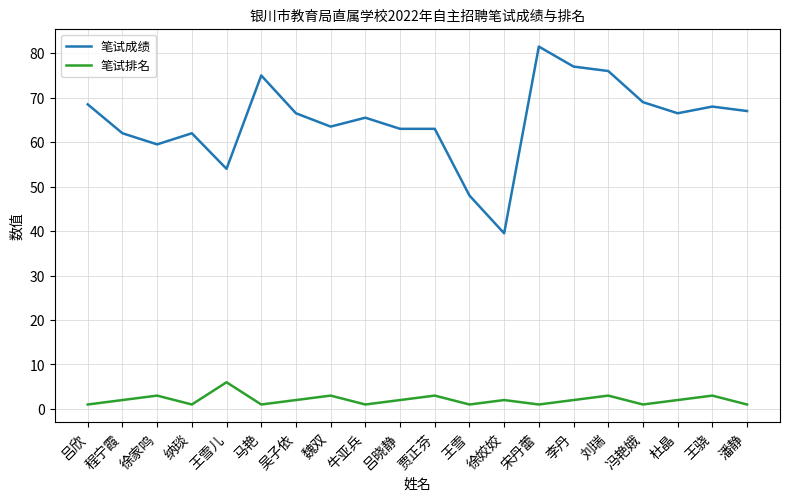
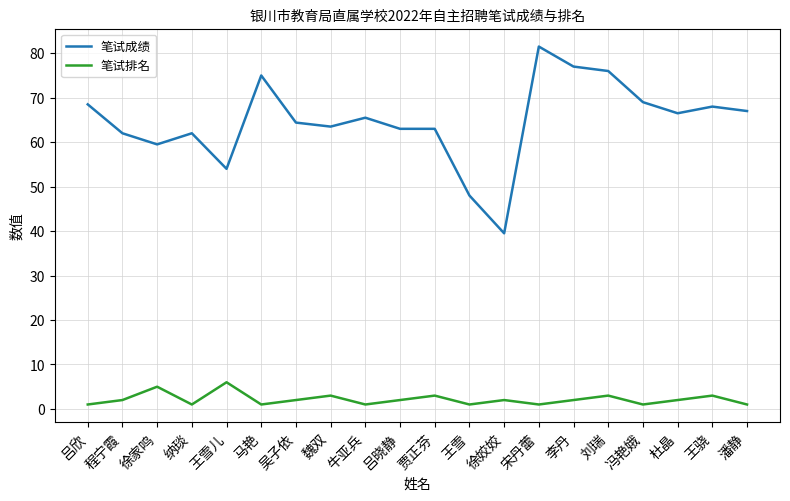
  {
    "笔试成绩": {
      "吕欣": 69,
      "程宁霞": 62,
      "徐家鸣": 60,
      "纳琰": 62,
      "王雪儿": 54,
      "马艳": 75,
-     "吴子依": 67,
+     "吴子依": 64,
      "魏双": 64,
      "牛亚兵": 66,
      "吕晓静": 63,
      "贾正芬": 63,
      "王雪": 48,
      "徐姣姣": 40,
      "宋丹蕾": 82,
      "李丹": 77,
      "刘瑞": 76,
      "冯艳娥": 69,
      "杜晶": 67,
      "王骁": 68,
      "潘静": 67
    },
    "笔试排名": {
      "吕欣": 1,
      "程宁霞": 2,
-     "徐家鸣": 3,
+     "徐家鸣": 5,
      "纳琰": 1,
      "王雪儿": 6,
      "马艳": 1,
      "吴子依": 2,
      "魏双": 3,
      "牛亚兵": 1,
      "吕晓静": 2,
      "贾正芬": 3,
      "王雪": 1,
      "徐姣姣": 2,
      "宋丹蕾": 1,
      "李丹": 2,
      "刘瑞": 3,
      "冯艳娥": 1,
      "杜晶": 2,
      "王骁": 3,
      "潘静": 1
    }
  }
